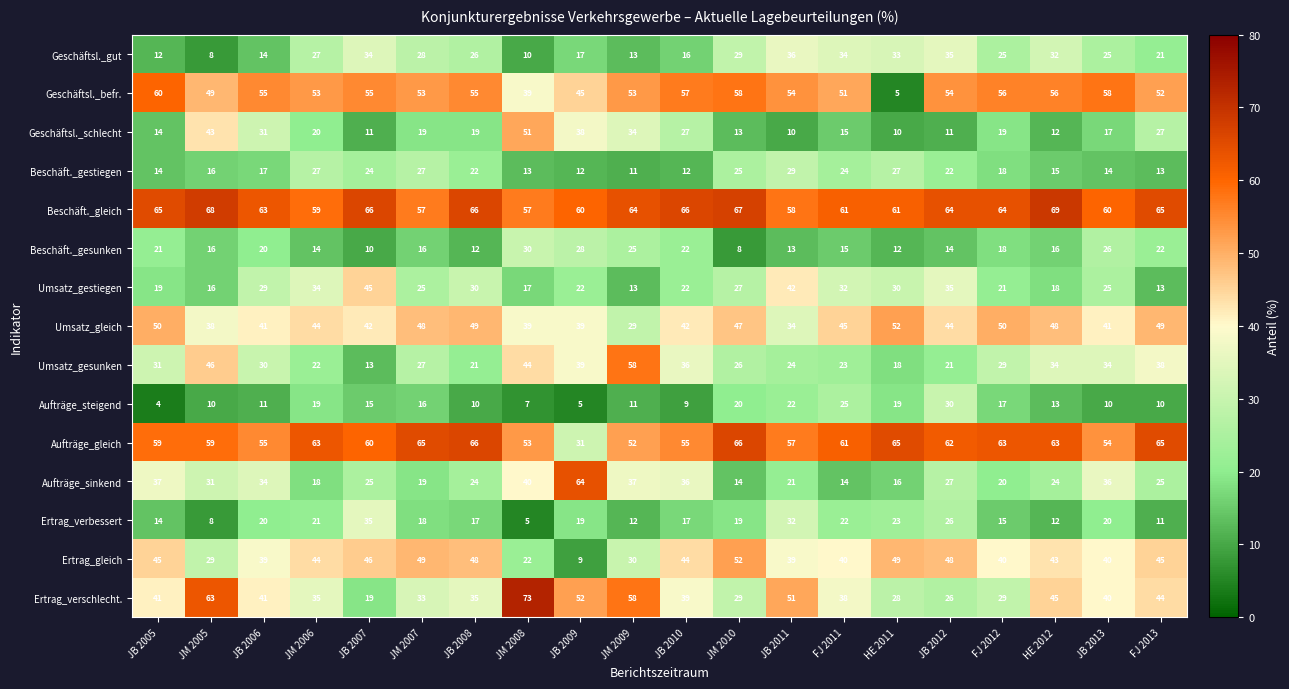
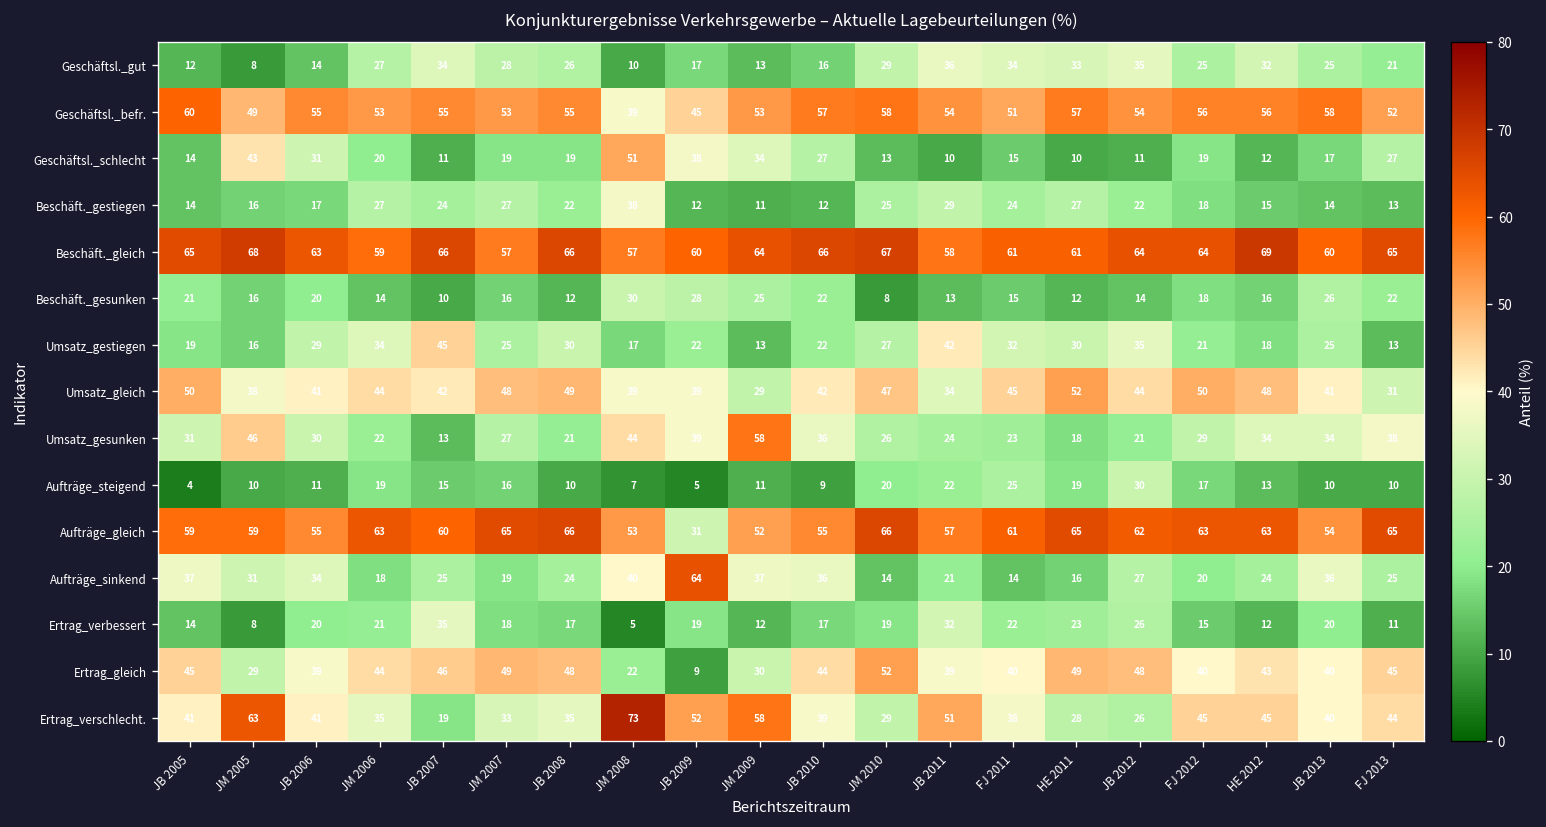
  {
    "Geschäftsl._befr.": {
      "JB 2005": 60,
      "JM 2005": 49,
      "JB 2006": 55,
      "JM 2006": 53,
      "JB 2007": 55,
      "JM 2007": 53,
      "JB 2008": 55,
      "JM 2008": 39,
      "JB 2009": 45,
      "JM 2009": 53,
      "JB 2010": 57,
      "JM 2010": 58,
      "JB 2011": 54,
      "FJ 2011": 51,
-     "HE 2011": 5,
+     "HE 2011": 57,
      "JB 2012": 54,
      "FJ 2012": 56,
      "HE 2012": 56,
      "JB 2013": 58,
      "FJ 2013": 52
    },
    "Beschäft._gestiegen": {
      "JB 2005": 14,
      "JM 2005": 16,
      "JB 2006": 17,
      "JM 2006": 27,
      "JB 2007": 24,
      "JM 2007": 27,
      "JB 2008": 22,
-     "JM 2008": 13,
+     "JM 2008": 38,
      "JB 2009": 12,
      "JM 2009": 11,
      "JB 2010": 12,
      "JM 2010": 25,
      "JB 2011": 29,
      "FJ 2011": 24,
      "HE 2011": 27,
      "JB 2012": 22,
      "FJ 2012": 18,
      "HE 2012": 15,
      "JB 2013": 14,
      "FJ 2013": 13
    },
    "Umsatz_gleich": {
      "JB 2005": 50,
      "JM 2005": 38,
      "JB 2006": 41,
      "JM 2006": 44,
      "JB 2007": 42,
      "JM 2007": 48,
      "JB 2008": 49,
      "JM 2008": 39,
      "JB 2009": 39,
      "JM 2009": 29,
      "JB 2010": 42,
      "JM 2010": 47,
      "JB 2011": 34,
      "FJ 2011": 45,
      "HE 2011": 52,
      "JB 2012": 44,
      "FJ 2012": 50,
      "HE 2012": 48,
      "JB 2013": 41,
-     "FJ 2013": 49
+     "FJ 2013": 31
    },
    "Ertrag_verschlecht.": {
      "JB 2005": 41,
      "JM 2005": 63,
      "JB 2006": 41,
      "JM 2006": 35,
      "JB 2007": 19,
      "JM 2007": 33,
      "JB 2008": 35,
      "JM 2008": 73,
      "JB 2009": 52,
      "JM 2009": 58,
      "JB 2010": 39,
      "JM 2010": 29,
      "JB 2011": 51,
      "FJ 2011": 38,
      "HE 2011": 28,
      "JB 2012": 26,
-     "FJ 2012": 29,
+     "FJ 2012": 45,
      "HE 2012": 45,
      "JB 2013": 40,
      "FJ 2013": 44
    }
  }
